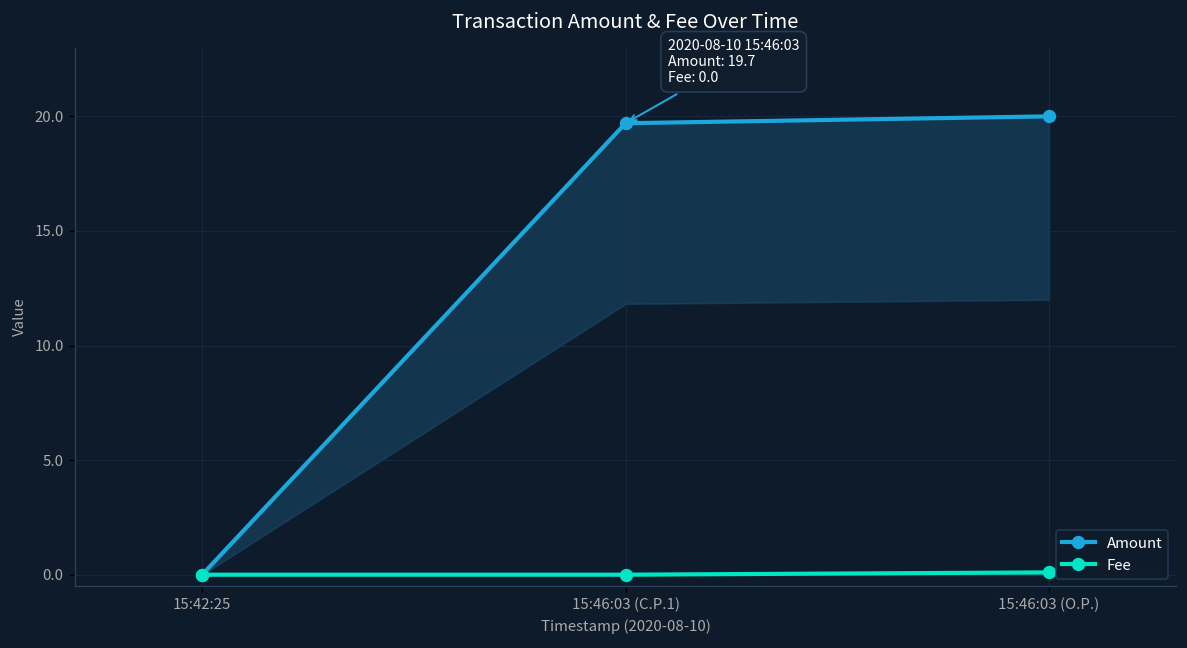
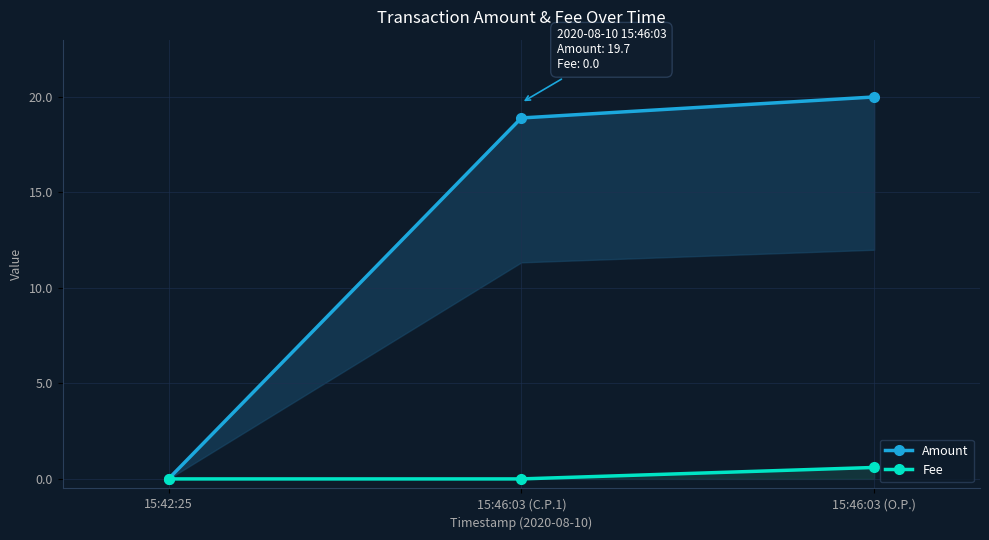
  {
    "Amount": {
-     "15:46:03 (C.P.1)": 19.7,
+     "15:46:03 (C.P.1)": 18.9,
      "15:46:03 (O.P.)": 20.0
    },
    "Fee": {
      "15:46:03 (C.P.1)": 0.0,
-     "15:46:03 (O.P.)": 0.1
+     "15:46:03 (O.P.)": 0.6
    }
  }
